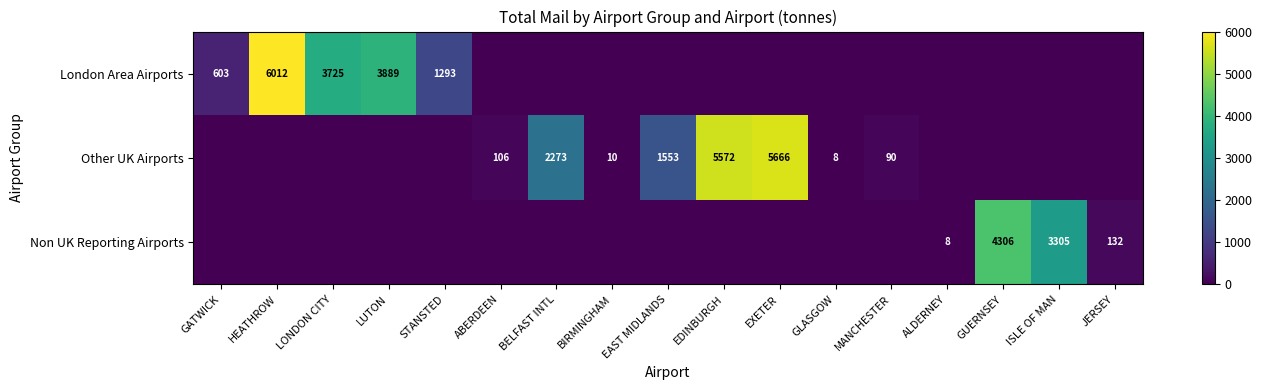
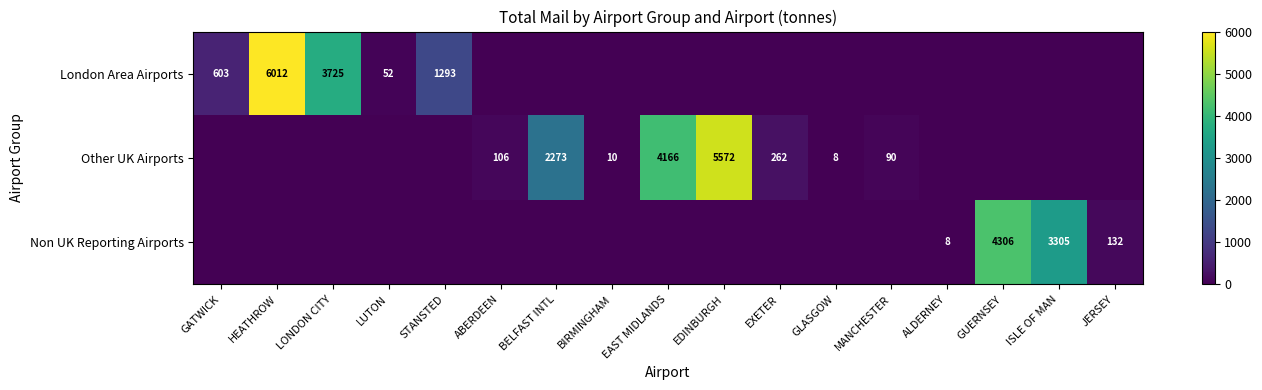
  {
    "London Area Airports": {
      "GATWICK": 603,
      "HEATHROW": 6012,
      "LONDON CITY": 3725,
-     "LUTON": 3889,
+     "LUTON": 52,
      "STANSTED": 1293
    },
    "Other UK Airports": {
      "ABERDEEN": 106,
      "BELFAST INTL": 2273,
      "BIRMINGHAM": 10,
-     "EAST MIDLANDS": 1553,
+     "EAST MIDLANDS": 4166,
      "EDINBURGH": 5572,
-     "EXETER": 5666,
+     "EXETER": 262,
      "GLASGOW": 8,
      "MANCHESTER": 90
    },
    "Non UK Reporting Airports": {
      "ALDERNEY": 8,
      "GUERNSEY": 4306,
      "ISLE OF MAN": 3305,
      "JERSEY": 132
    }
  }
